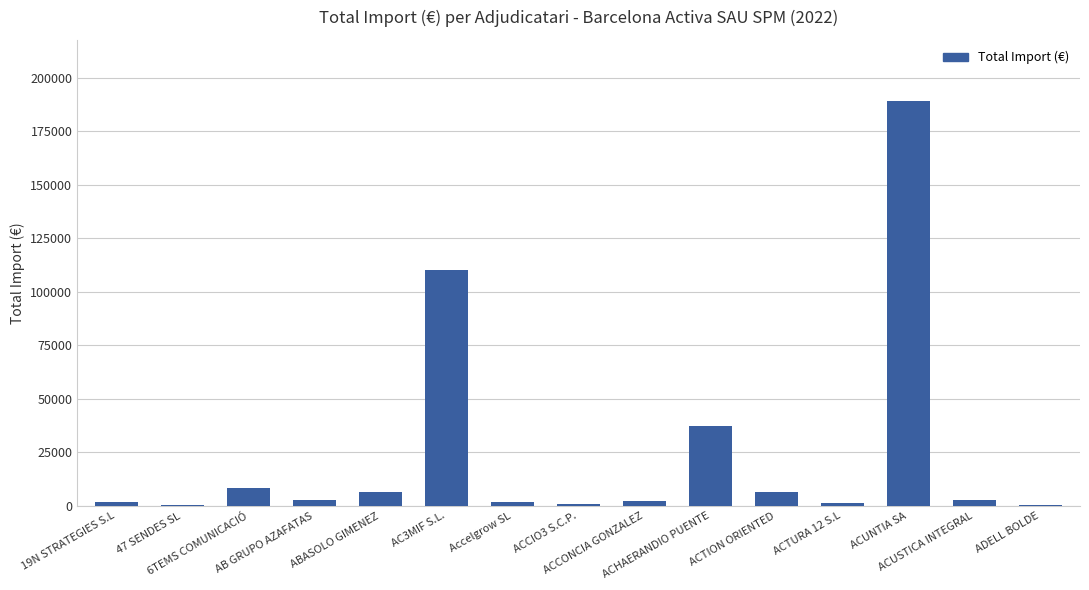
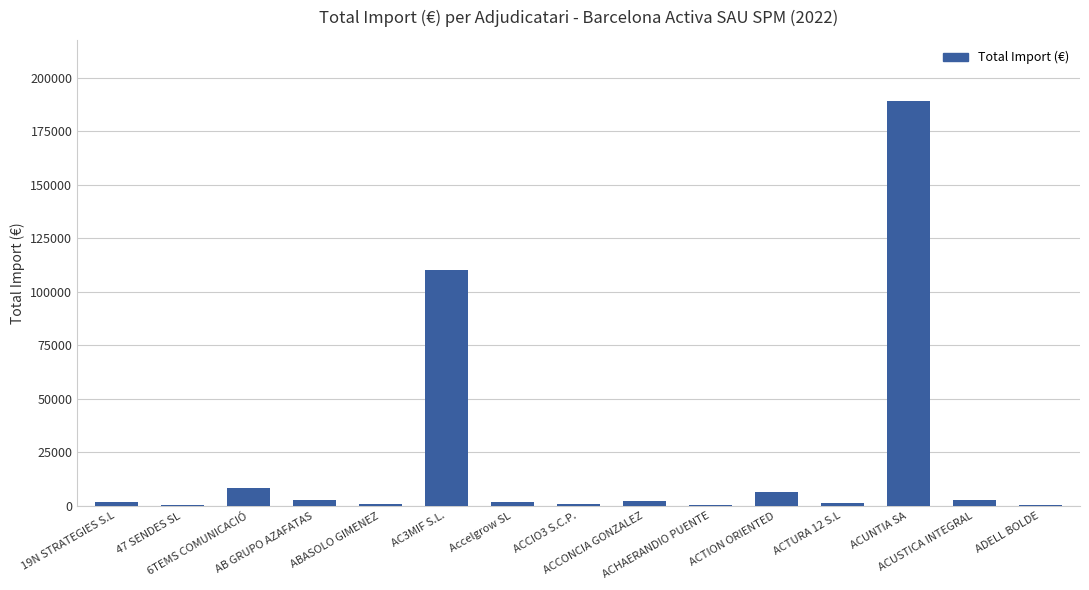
  {
    "19N STRATEGIES S.L": 2000,
    "6TEMS COMUNICACIÓ": 8000,
    "AB GRUPO AZAFATAS": 3000,
-   "ABASOLO GIMENEZ": 7000,
+   "ABASOLO GIMENEZ": 1000,
    "AC3MIF S.L.": 110000,
    "Accelgrow SL": 2000,
    "ACCONCIA GONZALEZ": 2000,
-   "ACHAERANDIO PUENTE": 37000,
+   "ACHAERANDIO PUENTE": 0,
    "ACTION ORIENTED": 6000,
    "ACTURA 12 S.L": 1000,
    "ACUNTIA SA": 189000,
    "ACUSTICA INTEGRAL": 3000
  }
